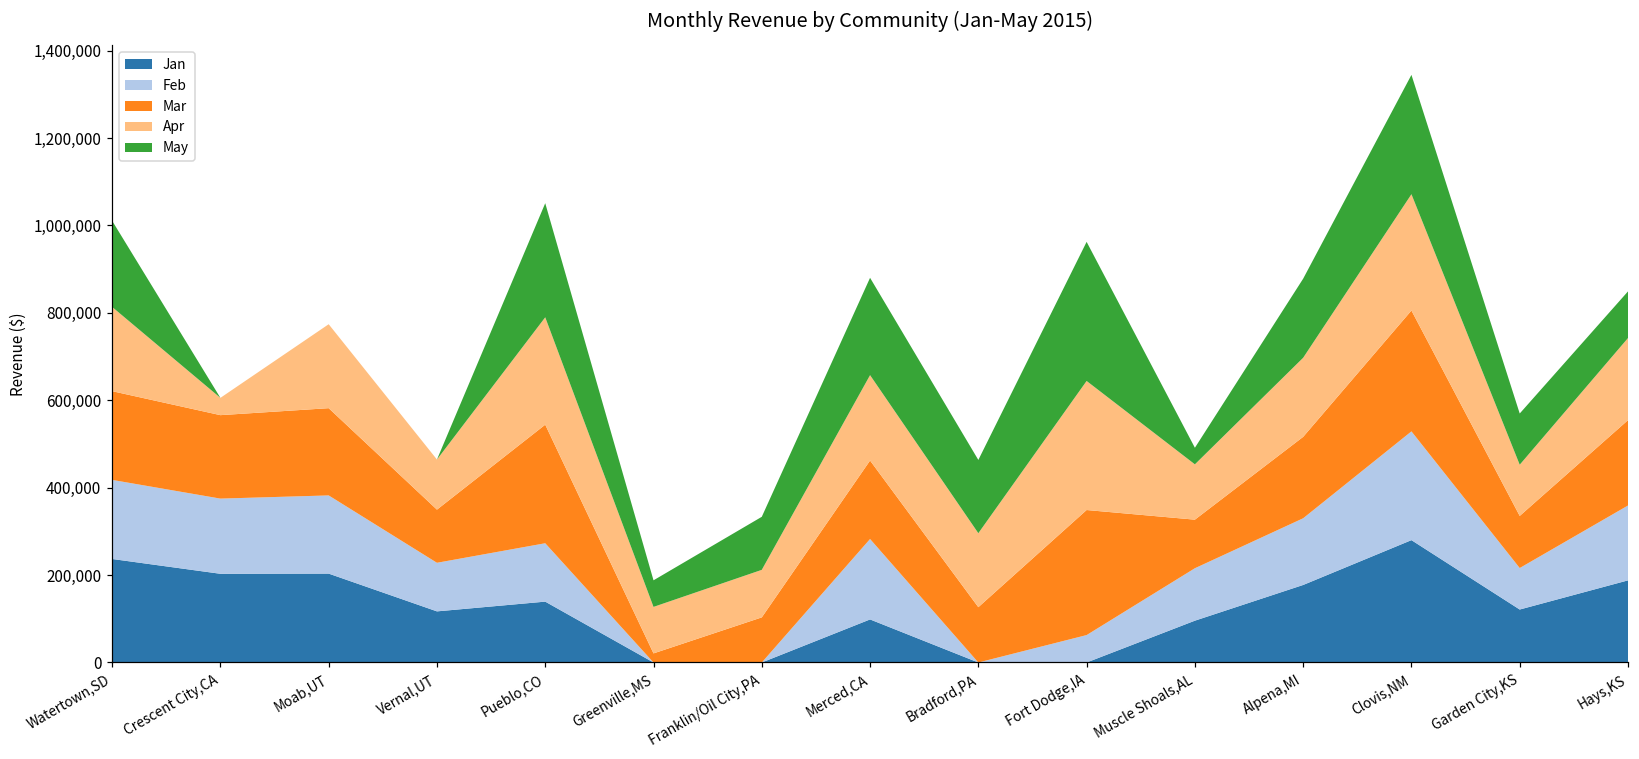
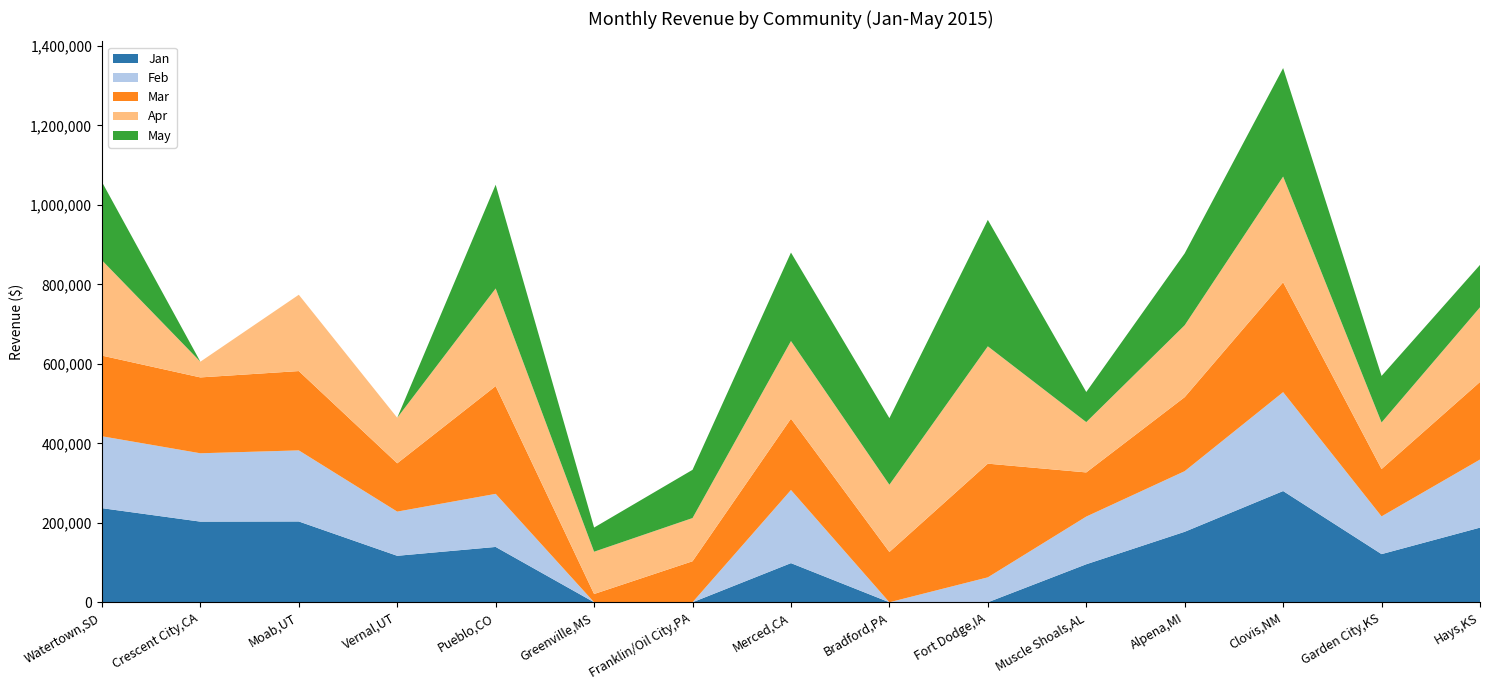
  {
    "Jan": {
      "Watertown,SD": "240,000",
      "Crescent City,CA": "200,000",
      "Moab,UT": "200,000",
      "Vernal,UT": "120,000",
      "Pueblo,CO": "140,000",
      "Merced,CA": "100,000",
      "Fort Dodge,IA": "0",
      "Muscle Shoals,AL": "100,000",
      "Alpena,MI": "180,000",
      "Clovis,NM": "280,000",
      "Garden City,KS": "120,000",
      "Hays,KS": "190,000"
    },
    "Feb": {
      "Watertown,SD": "180,000",
      "Crescent City,CA": "170,000",
      "Moab,UT": "180,000",
      "Vernal,UT": "110,000",
      "Pueblo,CO": "130,000",
      "Merced,CA": "180,000",
      "Fort Dodge,IA": "60,000",
      "Muscle Shoals,AL": "120,000",
      "Alpena,MI": "150,000",
      "Clovis,NM": "250,000",
      "Garden City,KS": "90,000",
      "Hays,KS": "170,000"
    },
    "Mar": {
      "Watertown,SD": "200,000",
      "Crescent City,CA": "190,000",
      "Moab,UT": "200,000",
      "Vernal,UT": "120,000",
      "Pueblo,CO": "270,000",
      "Greenville,MS": "20,000",
      "Franklin/Oil City,PA": "100,000",
      "Merced,CA": "180,000",
      "Bradford,PA": "130,000",
      "Fort Dodge,IA": "290,000",
      "Muscle Shoals,AL": "110,000",
      "Alpena,MI": "190,000",
      "Clovis,NM": "280,000",
      "Garden City,KS": "120,000",
      "Hays,KS": "200,000"
    },
    "Apr": {
-     "Watertown,SD": "190,000",
+     "Watertown,SD": "240,000",
      "Pueblo,CO": "250,000",
      "Greenville,MS": "110,000",
      "Franklin/Oil City,PA": "110,000",
      "Merced,CA": "200,000",
      "Bradford,PA": "170,000",
      "Fort Dodge,IA": "300,000",
      "Muscle Shoals,AL": "130,000",
      "Alpena,MI": "180,000",
      "Clovis,NM": "270,000",
      "Garden City,KS": "120,000",
      "Hays,KS": "190,000"
    },
    "May": {
      "Watertown,SD": "200,000",
      "Pueblo,CO": "260,000",
      "Greenville,MS": "60,000",
      "Franklin/Oil City,PA": "120,000",
      "Merced,CA": "220,000",
      "Bradford,PA": "170,000",
      "Fort Dodge,IA": "320,000",
-     "Muscle Shoals,AL": "40,000",
+     "Muscle Shoals,AL": "80,000",
      "Alpena,MI": "180,000",
      "Clovis,NM": "270,000",
      "Garden City,KS": "120,000",
      "Hays,KS": "110,000"
    }
  }
